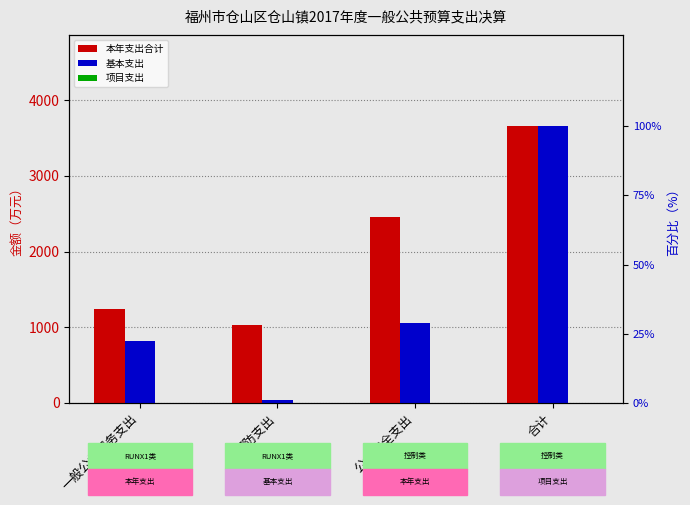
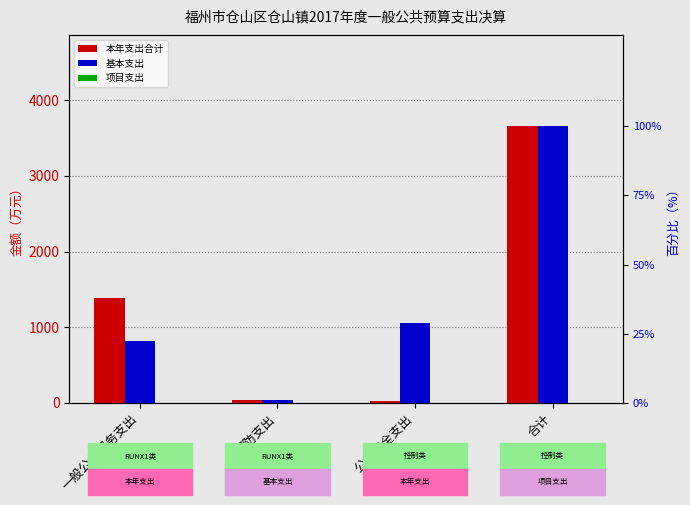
  {
    "本年支出合计": {
-     "一般公共服务支出": 1200,
-     "国防支出": 1000,
-     "公共安全支出": 2500,
+     "一般公共服务支出": 1400,
+     "国防支出": 0,
+     "公共安全支出": 0,
      "合计": 3700
    },
    "基本支出": {
      "一般公共服务支出": 800,
      "国防支出": 0,
      "公共安全支出": 1100,
      "合计": 3700
    },
    "项目支出": {
      "一般公共服务支出": 0,
      "国防支出": 0,
      "公共安全支出": 0,
      "合计": 0
    }
  }
